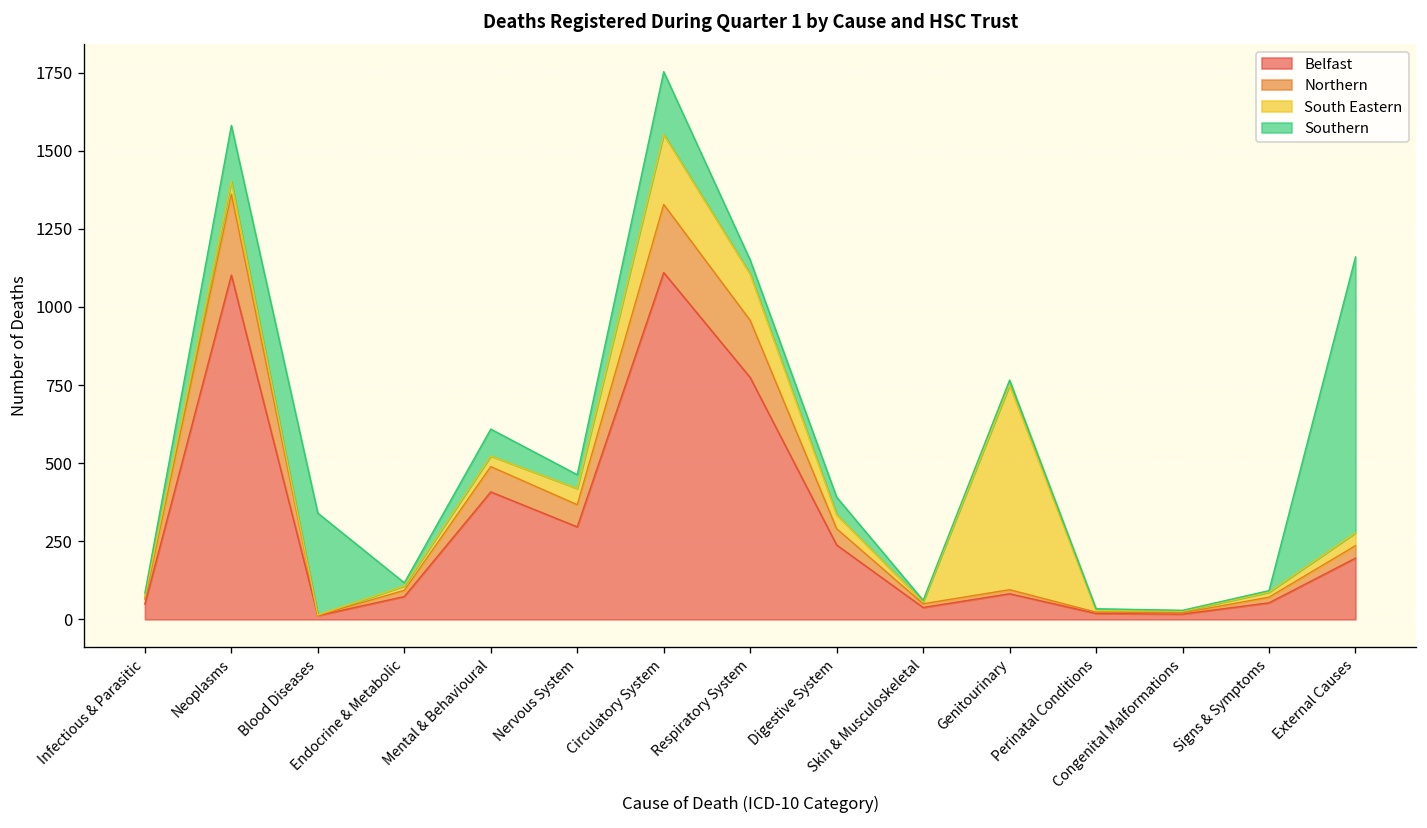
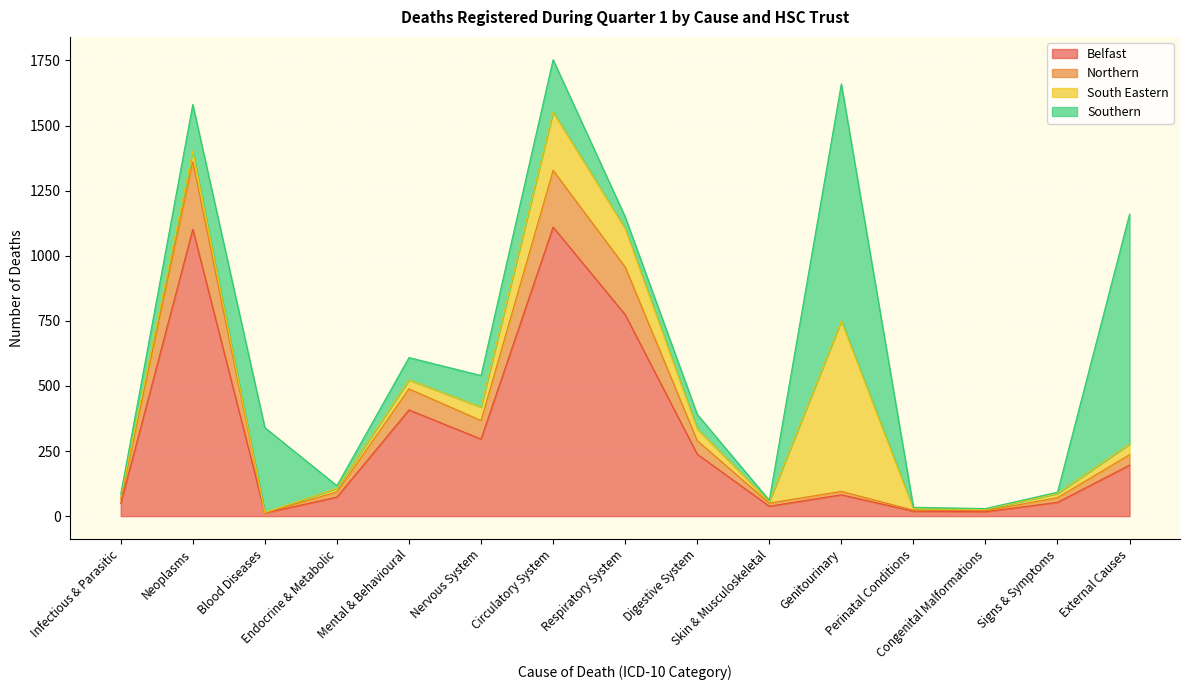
  {
    "South Eastern": {
      "Neoplasms": 40,
      "Endocrine & Metabolic": 10,
      "Mental & Behavioural": 30,
      "Nervous System": 50,
      "Circulatory System": 220,
      "Respiratory System": 150,
      "Digestive System": 50,
      "Genitourinary": 660,
      "External Causes": 40
    },
    "Southern": {
      "Infectious & Parasitic": 10,
      "Neoplasms": 180,
      "Blood Diseases": 330,
      "Endocrine & Metabolic": 10,
      "Mental & Behavioural": 90,
-     "Nervous System": 40,
+     "Nervous System": 120,
      "Circulatory System": 200,
      "Respiratory System": 50,
      "Digestive System": 60,
-     "Genitourinary": 20,
+     "Genitourinary": 910,
      "External Causes": 880
    }
  }
